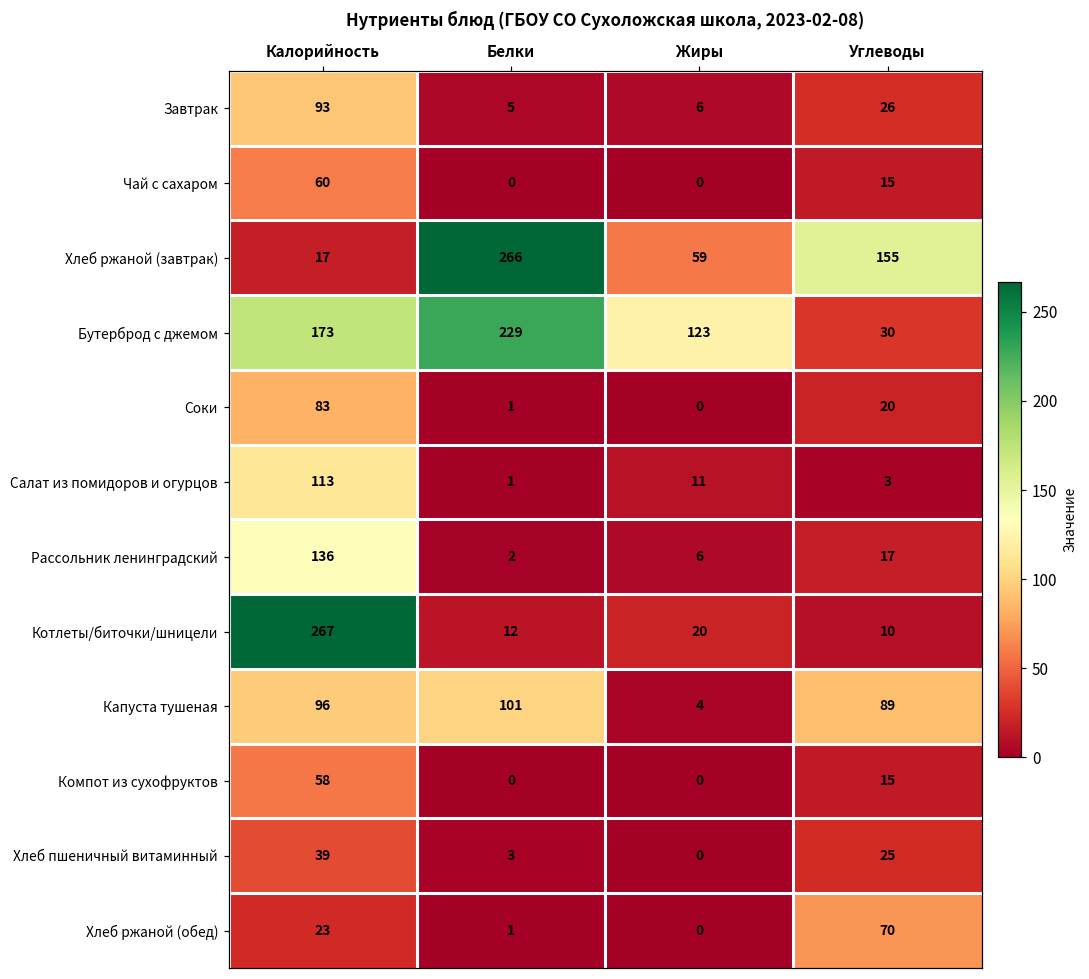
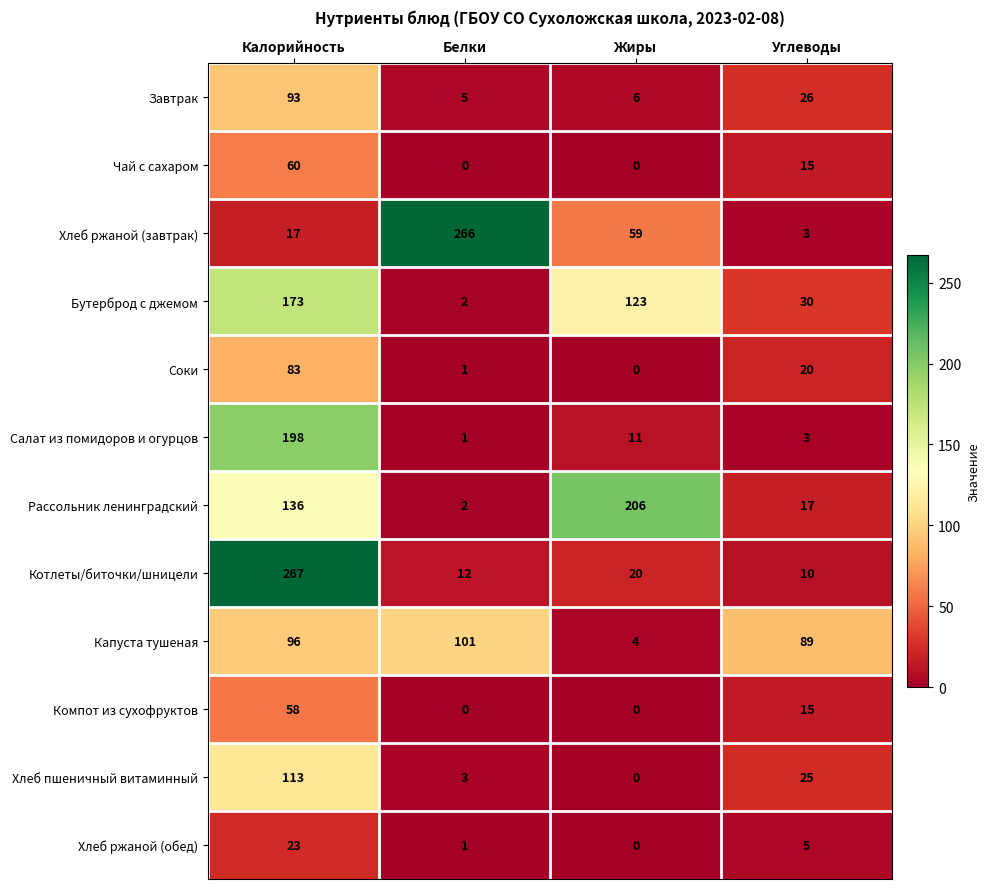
  {
    "Завтрак": {
      "Калорийность": 93,
      "Белки": 5,
      "Жиры": 6,
      "Углеводы": 26
    },
    "Чай с сахаром": {
      "Калорийность": 60,
      "Белки": 0,
      "Жиры": 0,
      "Углеводы": 15
    },
    "Хлеб ржаной (завтрак)": {
      "Калорийность": 17,
      "Белки": 266,
      "Жиры": 59,
-     "Углеводы": 155
+     "Углеводы": 3
    },
    "Бутерброд с джемом": {
      "Калорийность": 173,
-     "Белки": 229,
+     "Белки": 2,
      "Жиры": 123,
      "Углеводы": 30
    },
    "Соки": {
      "Калорийность": 83,
      "Белки": 1,
      "Жиры": 0,
      "Углеводы": 20
    },
    "Салат из помидоров и огурцов": {
-     "Калорийность": 113,
+     "Калорийность": 198,
      "Белки": 1,
      "Жиры": 11,
      "Углеводы": 3
    },
    "Рассольник ленинградский": {
      "Калорийность": 136,
      "Белки": 2,
-     "Жиры": 6,
+     "Жиры": 206,
      "Углеводы": 17
    },
    "Котлеты/биточки/шницели": {
      "Калорийность": 267,
      "Белки": 12,
      "Жиры": 20,
      "Углеводы": 10
    },
    "Капуста тушеная": {
      "Калорийность": 96,
      "Белки": 101,
      "Жиры": 4,
      "Углеводы": 89
    },
    "Компот из сухофруктов": {
      "Калорийность": 58,
      "Белки": 0,
      "Жиры": 0,
      "Углеводы": 15
    },
    "Хлеб пшеничный витаминный": {
-     "Калорийность": 39,
+     "Калорийность": 113,
      "Белки": 3,
      "Жиры": 0,
      "Углеводы": 25
    },
    "Хлеб ржаной (обед)": {
      "Калорийность": 23,
      "Белки": 1,
      "Жиры": 0,
-     "Углеводы": 70
+     "Углеводы": 5
    }
  }
